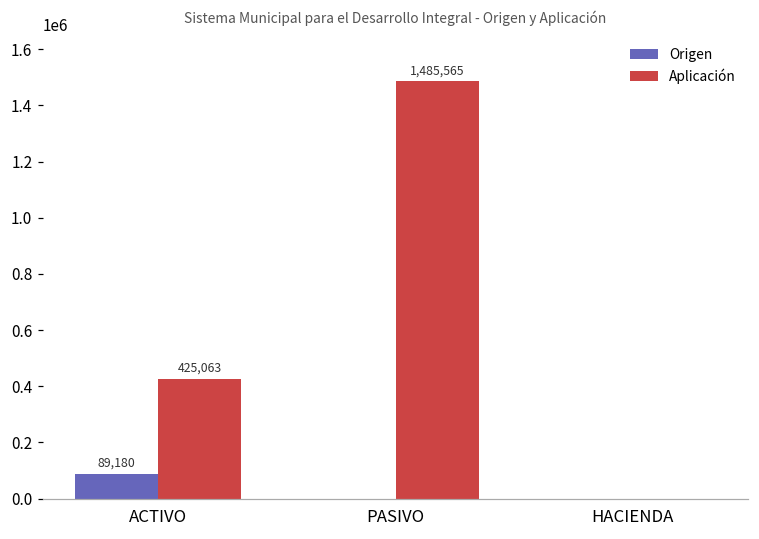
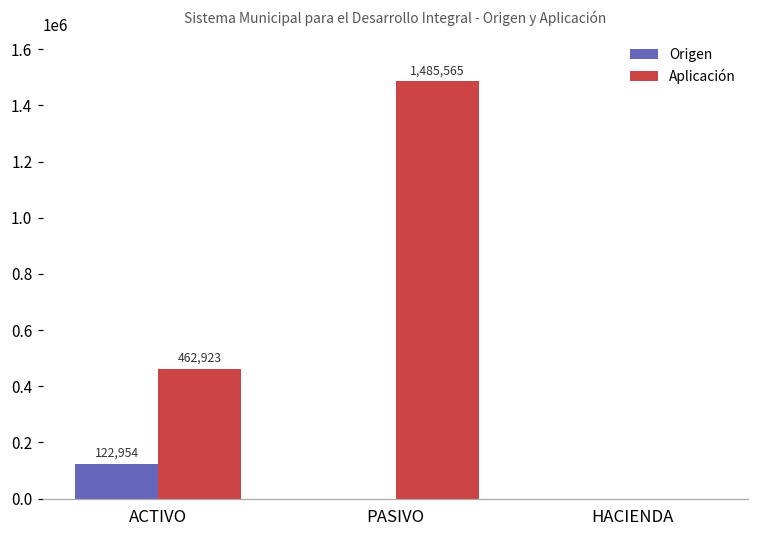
  {
    "Origen": {
-     "ACTIVO": "89,180"
+     "ACTIVO": "122,954"
    },
    "Aplicación": {
-     "ACTIVO": "425,063",
+     "ACTIVO": "462,923",
      "PASIVO": "1,485,565"
    }
  }
